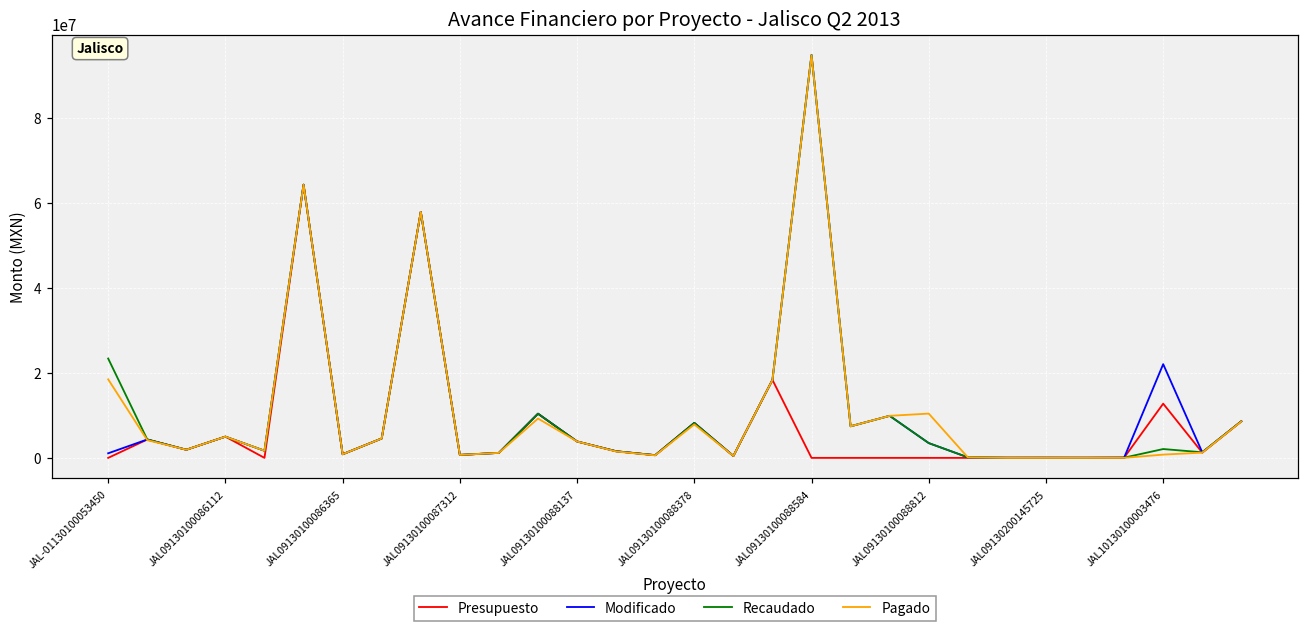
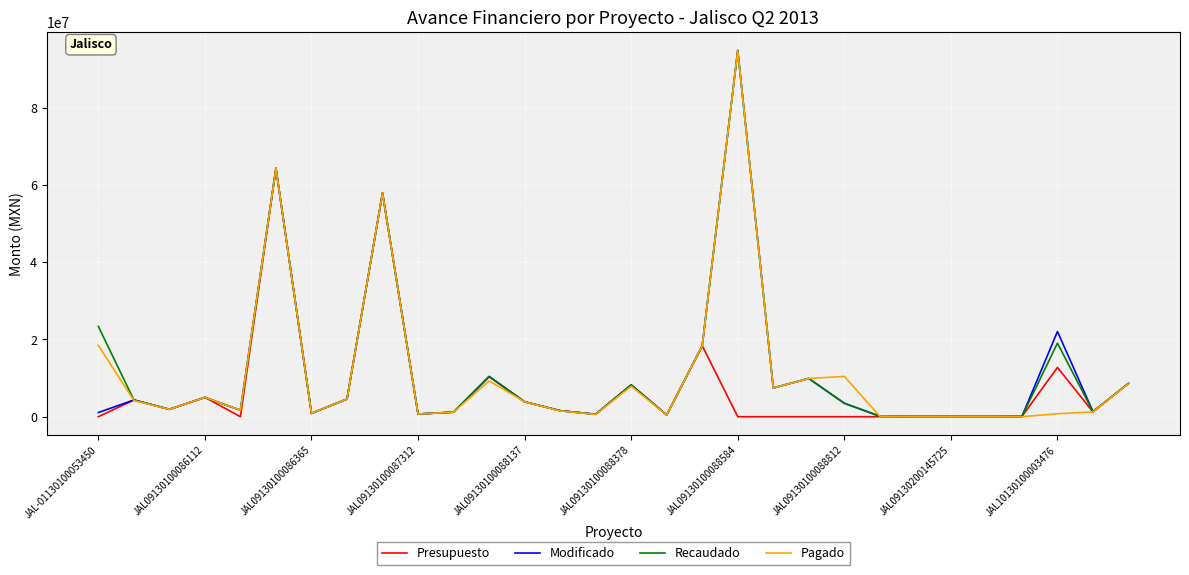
  {
    "Presupuesto": {
      "JAL-01130100053450": 0,
      "JAL09130100088584": 0,
      "JAL09130100088812": 0,
      "JAL10130100003476": 13000000
    },
    "Modificado": {
      "JAL-01130100053450": 1000000,
      "JAL10130100003476": 22000000
    },
    "Recaudado": {
      "JAL-01130100053450": 23000000,
-     "JAL10130100003476": 2000000
+     "JAL10130100003476": 19000000
    },
    "Pagado": {
      "JAL-01130100053450": 18000000,
      "JAL09130100088812": 10000000,
      "JAL10130100003476": 1000000
    }
  }
